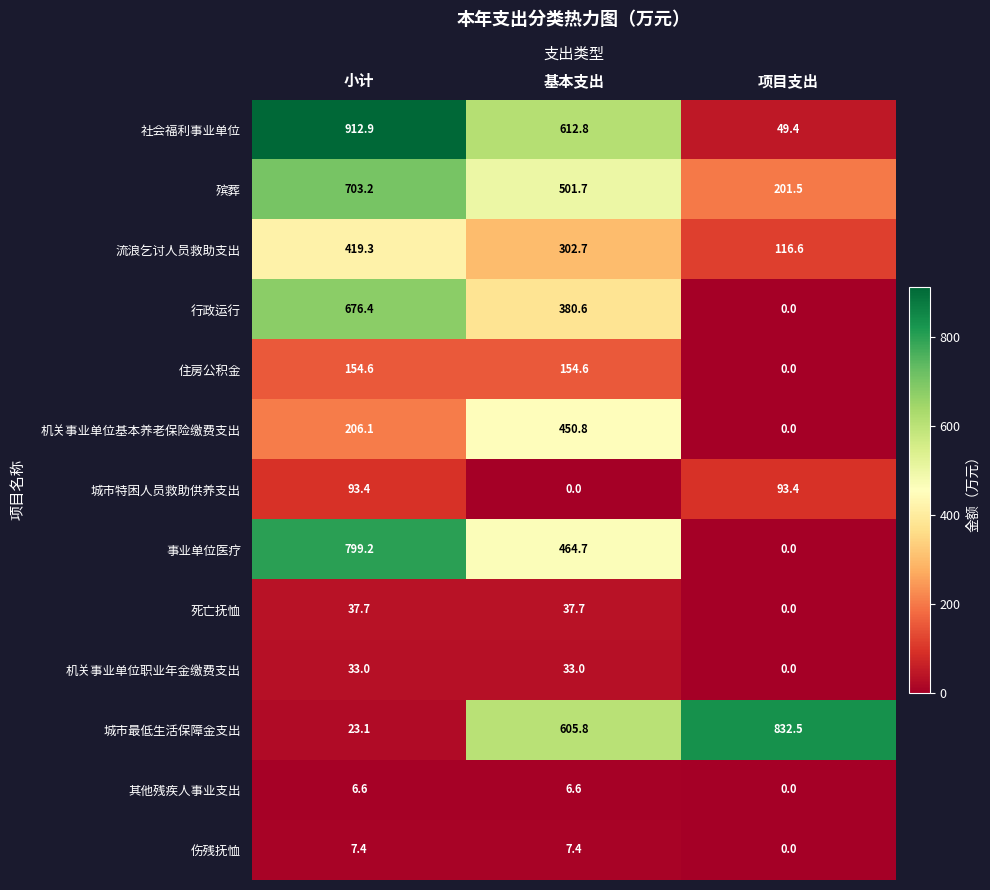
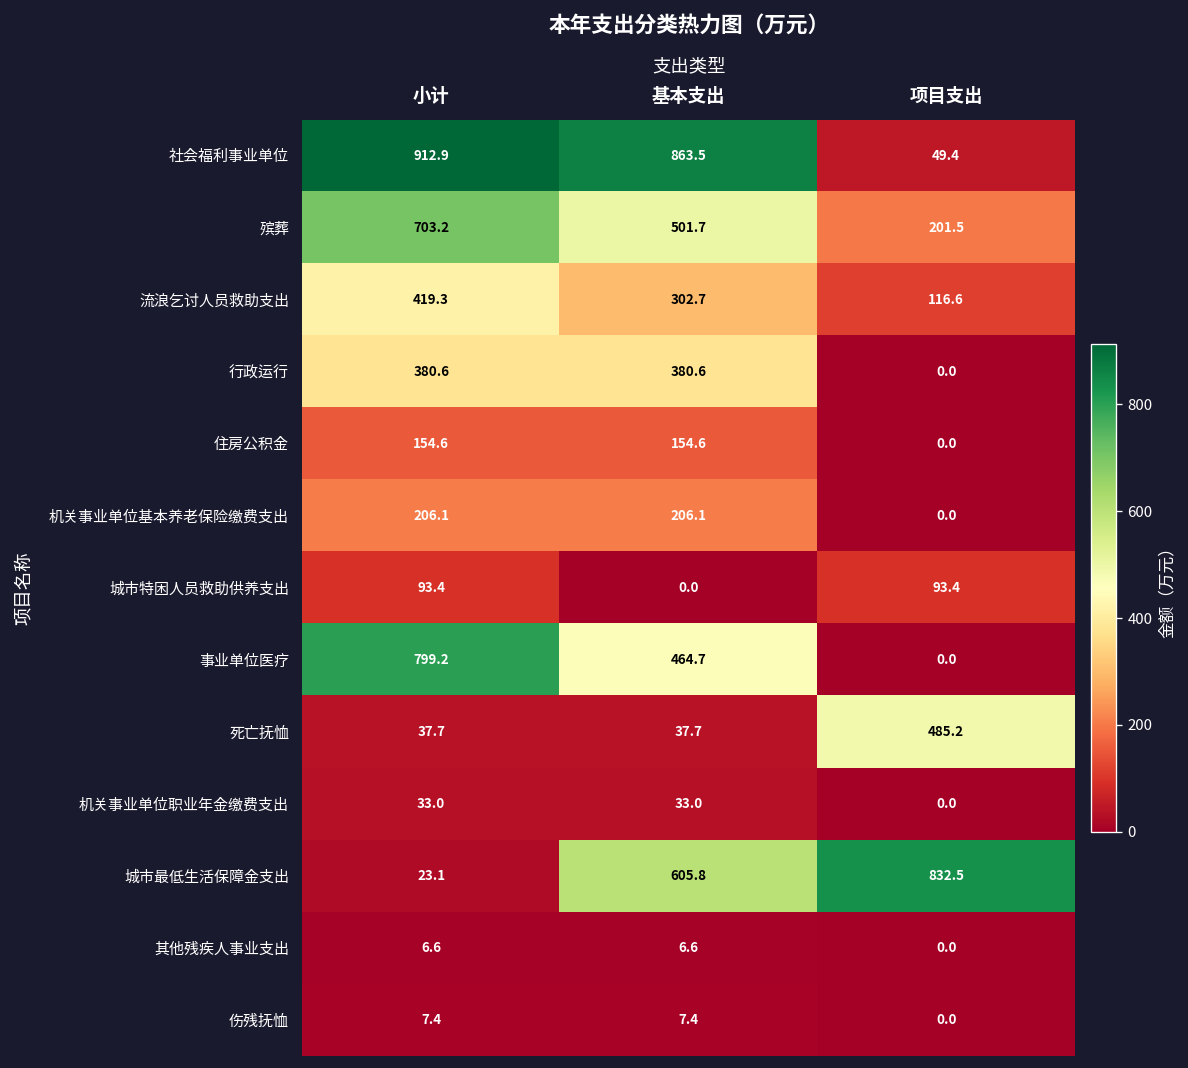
  {
    "社会福利事业单位": {
      "小计": 912.9,
-     "基本支出": 612.8,
+     "基本支出": 863.5,
      "项目支出": 49.4
    },
    "殡葬": {
      "小计": 703.2,
      "基本支出": 501.7,
      "项目支出": 201.5
    },
    "流浪乞讨人员救助支出": {
      "小计": 419.3,
      "基本支出": 302.7,
      "项目支出": 116.6
    },
    "行政运行": {
-     "小计": 676.4,
+     "小计": 380.6,
      "基本支出": 380.6,
      "项目支出": 0.0
    },
    "住房公积金": {
      "小计": 154.6,
      "基本支出": 154.6,
      "项目支出": 0.0
    },
    "机关事业单位基本养老保险缴费支出": {
      "小计": 206.1,
-     "基本支出": 450.8,
+     "基本支出": 206.1,
      "项目支出": 0.0
    },
    "城市特困人员救助供养支出": {
      "小计": 93.4,
      "基本支出": 0.0,
      "项目支出": 93.4
    },
    "事业单位医疗": {
      "小计": 799.2,
      "基本支出": 464.7,
      "项目支出": 0.0
    },
    "死亡抚恤": {
      "小计": 37.7,
      "基本支出": 37.7,
-     "项目支出": 0.0
+     "项目支出": 485.2
    },
    "机关事业单位职业年金缴费支出": {
      "小计": 33.0,
      "基本支出": 33.0,
      "项目支出": 0.0
    },
    "城市最低生活保障金支出": {
      "小计": 23.1,
      "基本支出": 605.8,
      "项目支出": 832.5
    },
    "其他残疾人事业支出": {
      "小计": 6.6,
      "基本支出": 6.6,
      "项目支出": 0.0
    },
    "伤残抚恤": {
      "小计": 7.4,
      "基本支出": 7.4,
      "项目支出": 0.0
    }
  }
